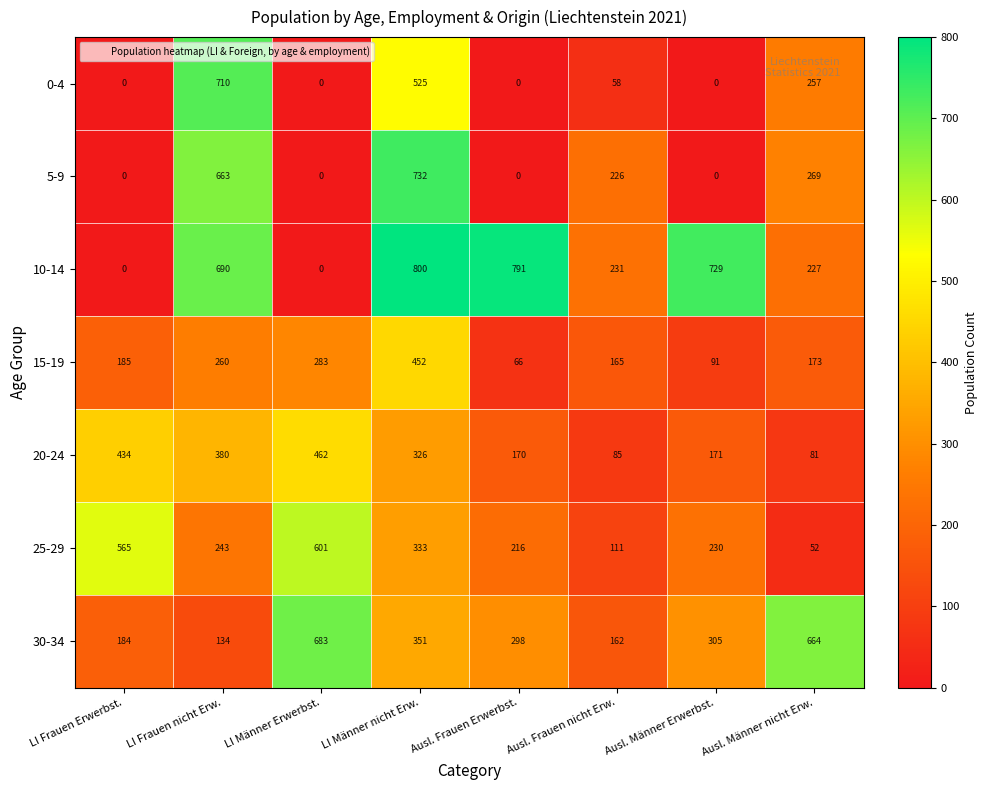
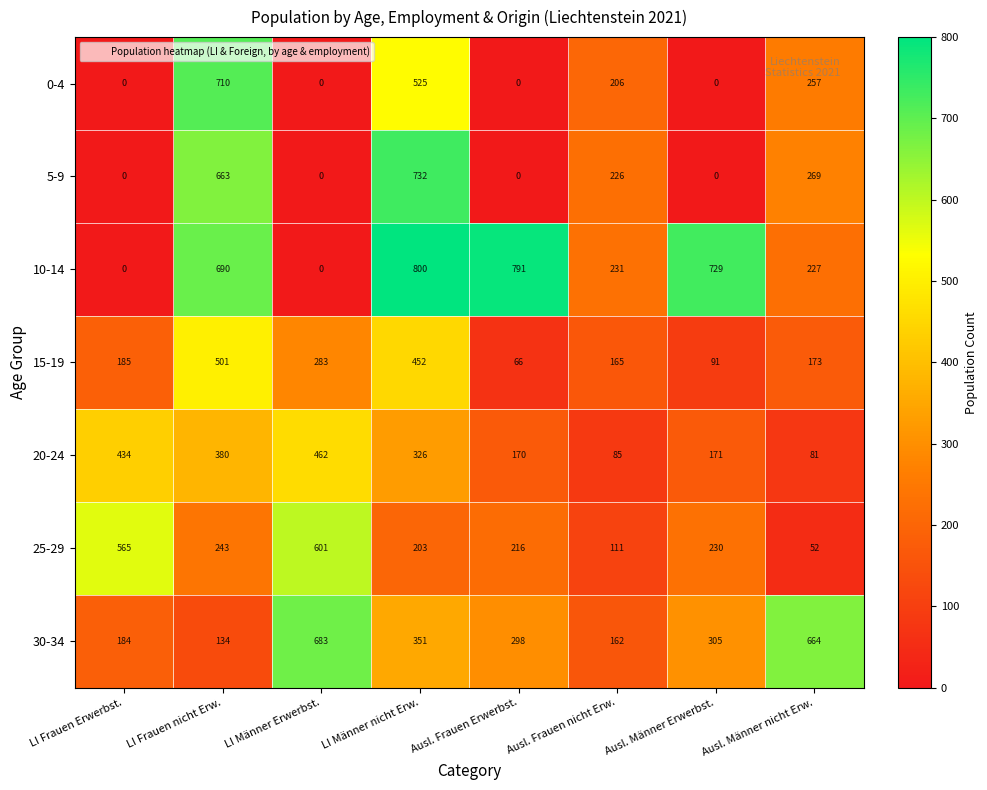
  {
    "0-4": {
      "LI Frauen Erwerbst.": 0,
      "LI Frauen nicht Erw.": 710,
      "LI Männer Erwerbst.": 0,
      "LI Männer nicht Erw.": 525,
      "Ausl. Frauen Erwerbst.": 0,
-     "Ausl. Frauen nicht Erw.": 58,
+     "Ausl. Frauen nicht Erw.": 206,
      "Ausl. Männer Erwerbst.": 0
    },
    "5-9": {
      "LI Frauen Erwerbst.": 0,
      "LI Frauen nicht Erw.": 663,
      "LI Männer Erwerbst.": 0,
      "LI Männer nicht Erw.": 732,
      "Ausl. Frauen Erwerbst.": 0,
      "Ausl. Frauen nicht Erw.": 226,
      "Ausl. Männer Erwerbst.": 0,
      "Ausl. Männer nicht Erw.": 269
    },
    "10-14": {
      "LI Frauen Erwerbst.": 0,
      "LI Frauen nicht Erw.": 690,
      "LI Männer Erwerbst.": 0,
      "LI Männer nicht Erw.": 800,
      "Ausl. Frauen Erwerbst.": 791,
      "Ausl. Frauen nicht Erw.": 231,
      "Ausl. Männer Erwerbst.": 729,
      "Ausl. Männer nicht Erw.": 227
    },
    "15-19": {
      "LI Frauen Erwerbst.": 185,
-     "LI Frauen nicht Erw.": 260,
+     "LI Frauen nicht Erw.": 501,
      "LI Männer Erwerbst.": 283,
      "LI Männer nicht Erw.": 452,
      "Ausl. Frauen Erwerbst.": 66,
      "Ausl. Frauen nicht Erw.": 165,
      "Ausl. Männer Erwerbst.": 91,
      "Ausl. Männer nicht Erw.": 173
    },
    "20-24": {
      "LI Frauen Erwerbst.": 434,
      "LI Frauen nicht Erw.": 380,
      "LI Männer Erwerbst.": 462,
      "LI Männer nicht Erw.": 326,
      "Ausl. Frauen Erwerbst.": 170,
      "Ausl. Frauen nicht Erw.": 85,
      "Ausl. Männer Erwerbst.": 171,
      "Ausl. Männer nicht Erw.": 81
    },
    "25-29": {
      "LI Frauen Erwerbst.": 565,
      "LI Frauen nicht Erw.": 243,
      "LI Männer Erwerbst.": 601,
-     "LI Männer nicht Erw.": 333,
+     "LI Männer nicht Erw.": 203,
      "Ausl. Frauen Erwerbst.": 216,
      "Ausl. Frauen nicht Erw.": 111,
      "Ausl. Männer Erwerbst.": 230,
      "Ausl. Männer nicht Erw.": 52
    },
    "30-34": {
      "LI Frauen Erwerbst.": 184,
      "LI Frauen nicht Erw.": 134,
      "LI Männer Erwerbst.": 683,
      "LI Männer nicht Erw.": 351,
      "Ausl. Frauen Erwerbst.": 298,
      "Ausl. Frauen nicht Erw.": 162,
      "Ausl. Männer Erwerbst.": 305,
      "Ausl. Männer nicht Erw.": 664
    }
  }
